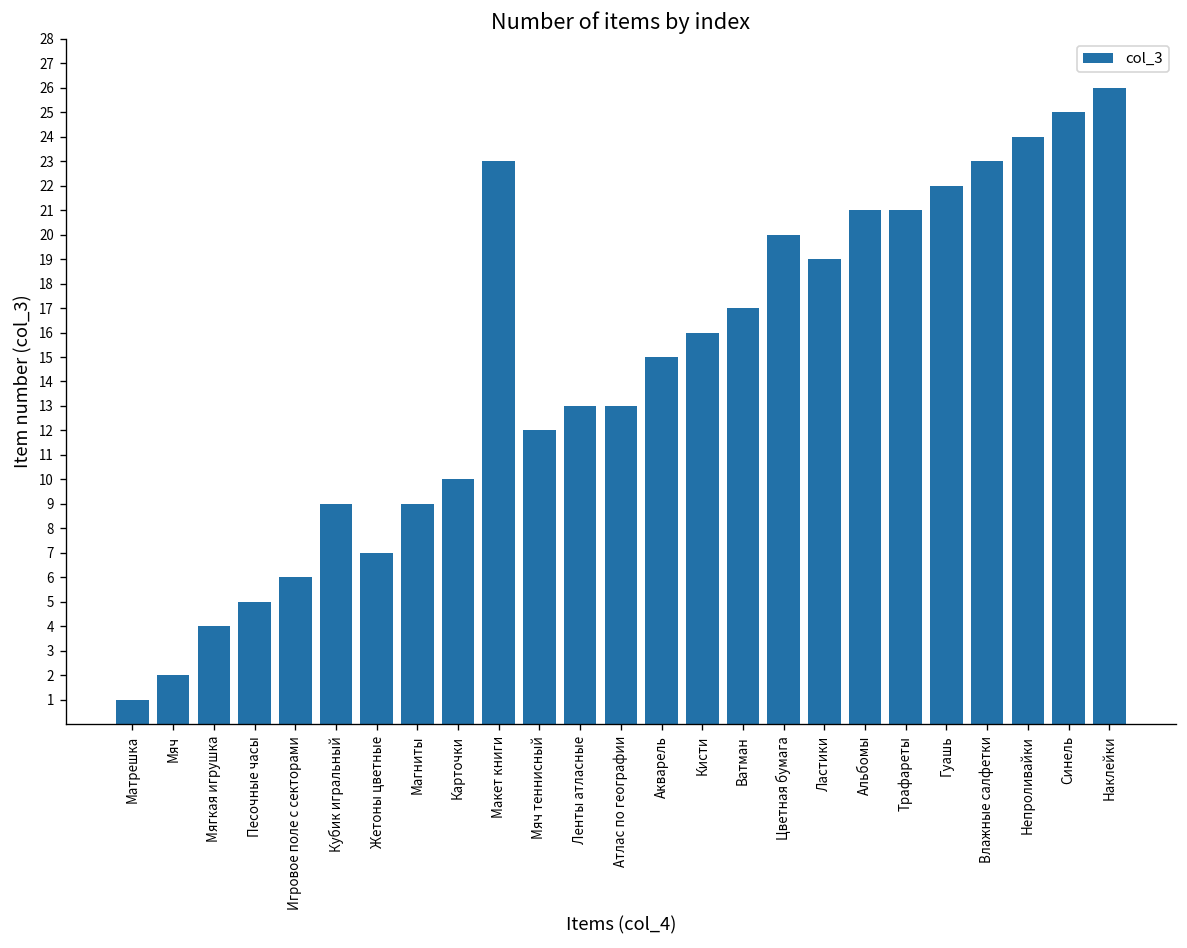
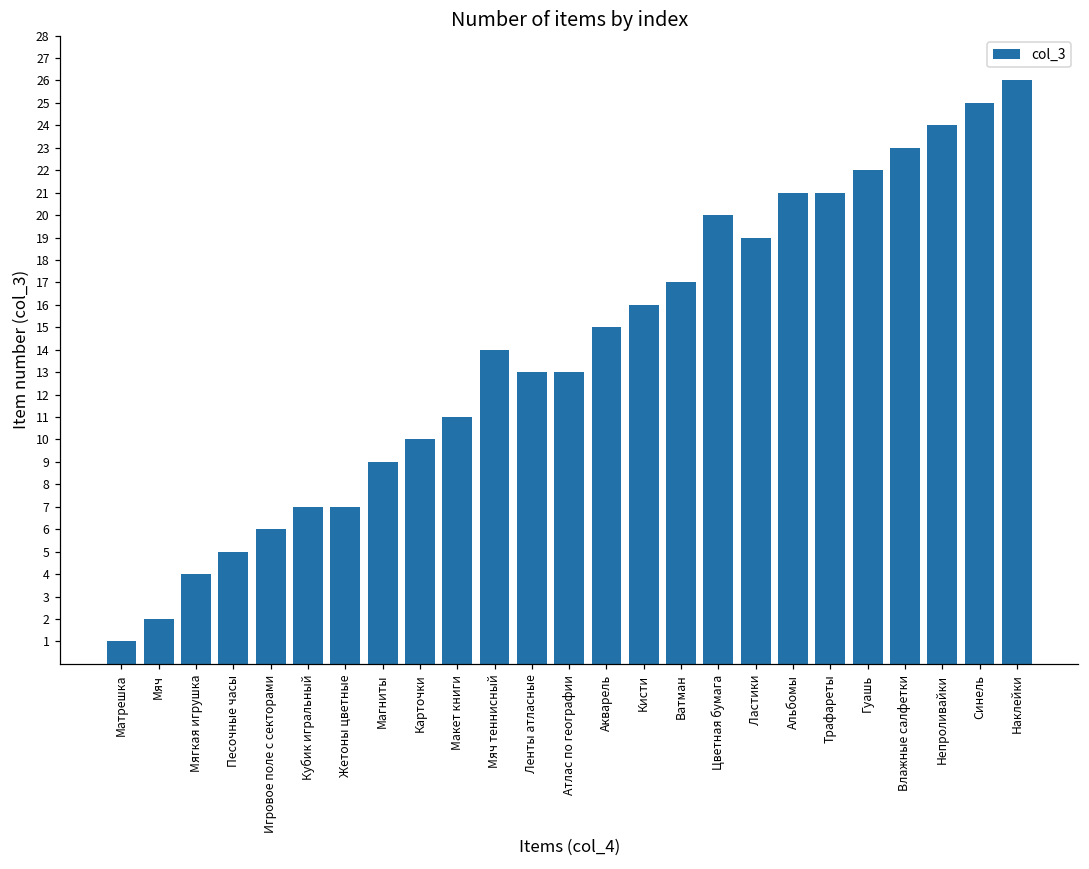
  {
    "Матрешка": 1,
    "Мяч": 2,
    "Мягкая игрушка": 4,
    "Песочные часы": 5,
    "Игровое поле с секторами": 6,
-   "Кубик игральный": 9,
+   "Кубик игральный": 7,
    "Жетоны цветные": 7,
    "Магниты": 9,
    "Карточки": 10,
-   "Макет книги": 23,
-   "Мяч теннисный": 12,
+   "Макет книги": 11,
+   "Мяч теннисный": 14,
    "Ленты атласные": 13,
    "Атлас по географии": 13,
    "Акварель": 15,
    "Кисти": 16,
    "Ватман": 17,
    "Цветная бумага": 20,
    "Ластики": 19,
    "Альбомы": 21,
    "Трафареты": 21,
    "Гуашь": 22,
    "Влажные салфетки": 23,
    "Непроливайки": 24,
    "Синель": 25,
    "Наклейки": 26
  }
